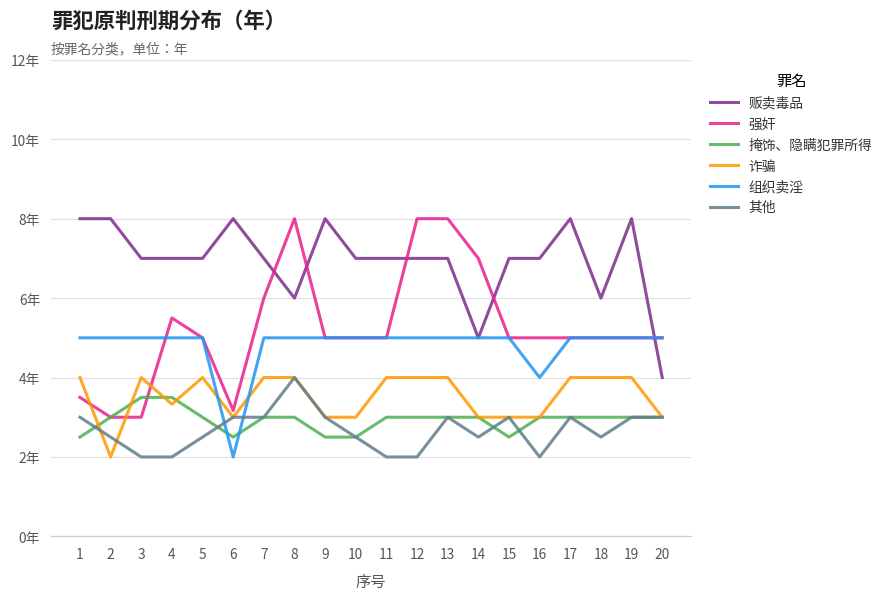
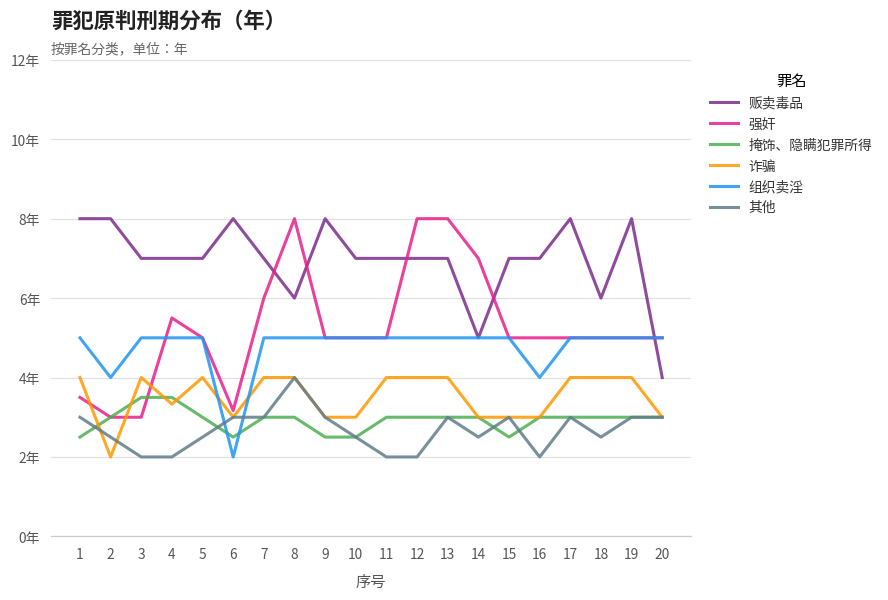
  {
    "贩卖毒品": {
      "1": "8年",
      "2": "8年",
      "3": "7年",
      "4": "7年",
      "5": "7年",
      "6": "8年",
      "7": "7年",
      "8": "6年",
      "9": "8年",
      "10": "7年",
      "11": "7年",
      "12": "7年",
      "13": "7年",
      "15": "7年",
      "16": "7年",
      "17": "8年",
      "18": "6年",
      "19": "8年",
      "20": "4年"
    },
    "强奸": {
      "1": "3.5年",
      "3": "3年",
      "4": "5.5年",
      "6": "3.2年",
      "7": "6年",
      "8": "8年",
      "12": "8年",
      "13": "8年",
      "14": "7年",
      "16": "5年"
    },
    "掩饰、隐瞒犯罪所得": {
      "1": "2.5年",
      "3": "3.5年",
      "4": "3.5年",
      "5": "3年",
      "6": "2.5年",
      "8": "3年",
      "9": "2.5年",
      "11": "3年",
      "12": "3年",
      "15": "2.5年",
      "18": "3年"
    },
    "诈骗": {
      "1": "4年",
      "2": "2年",
      "3": "4年",
      "4": "3.3年",
      "5": "4年",
      "7": "4年",
      "10": "3年",
      "11": "4年",
      "12": "4年",
      "13": "4年",
      "17": "4年",
      "18": "4年",
      "19": "4年"
    },
    "组织卖淫": {
      "1": "5年",
-     "2": "5年",
+     "2": "4年",
      "3": "5年",
      "4": "5年",
      "6": "2年",
      "7": "5年",
      "8": "5年",
      "12": "5年",
      "13": "5年",
      "16": "4年"
    },
    "其他": {
      "1": "3年",
      "2": "2.5年",
      "3": "2年",
      "4": "2年",
      "5": "2.5年",
      "11": "2年",
      "12": "2年",
      "14": "2.5年",
      "16": "2年",
      "18": "2.5年"
    }
  }
